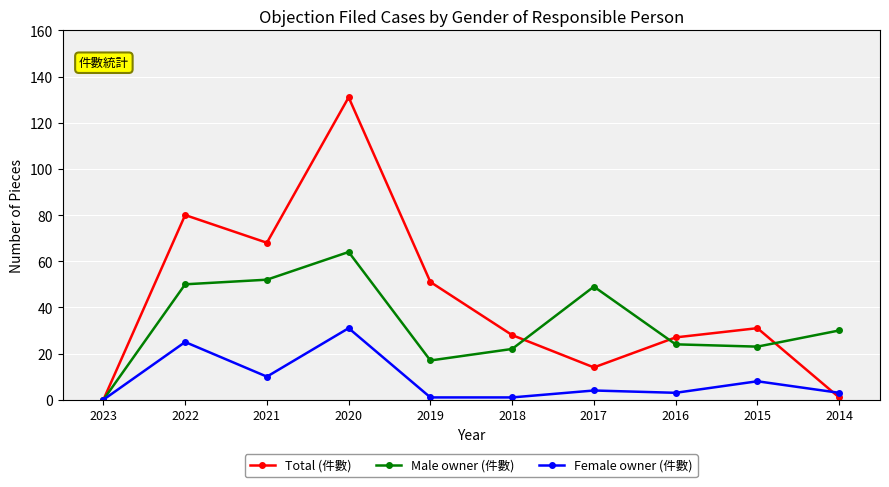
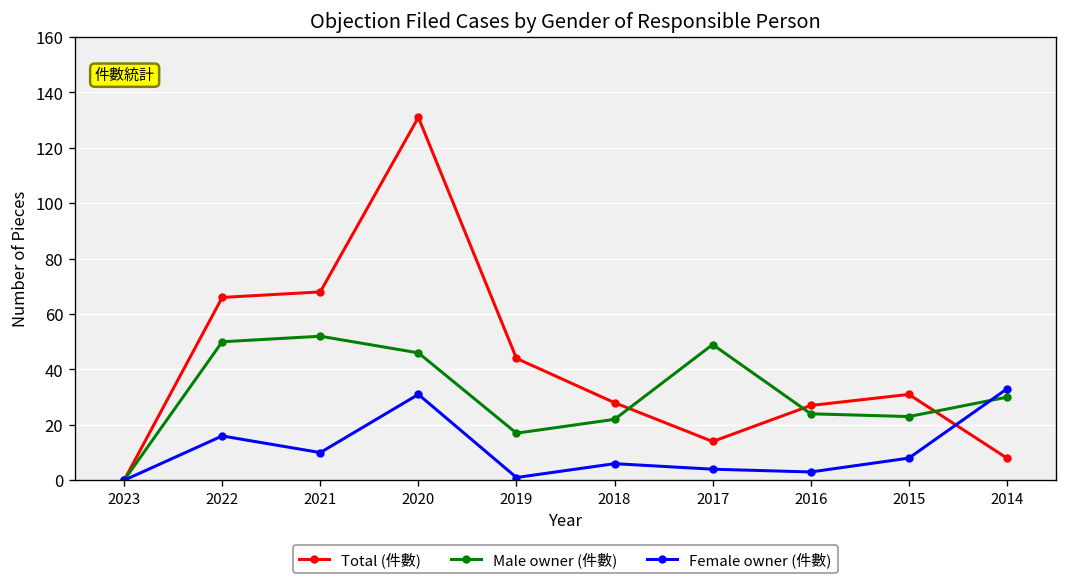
  {
    "Total (件數)": {
-     "2022": 80,
+     "2022": 66,
      "2021": 68,
      "2020": 131,
-     "2019": 51,
+     "2019": 44,
      "2018": 28,
      "2017": 14,
      "2016": 27,
      "2015": 31,
-     "2014": 1
+     "2014": 8
    },
    "Male owner (件數)": {
      "2022": 50,
      "2021": 52,
-     "2020": 64,
+     "2020": 46,
      "2019": 17,
      "2018": 22,
      "2017": 49,
      "2016": 24,
      "2015": 23,
      "2014": 30
    },
    "Female owner (件數)": {
-     "2022": 25,
+     "2022": 16,
      "2021": 10,
      "2020": 31,
      "2019": 1,
-     "2018": 1,
+     "2018": 6,
      "2017": 4,
      "2016": 3,
      "2015": 8,
-     "2014": 3
+     "2014": 33
    }
  }
